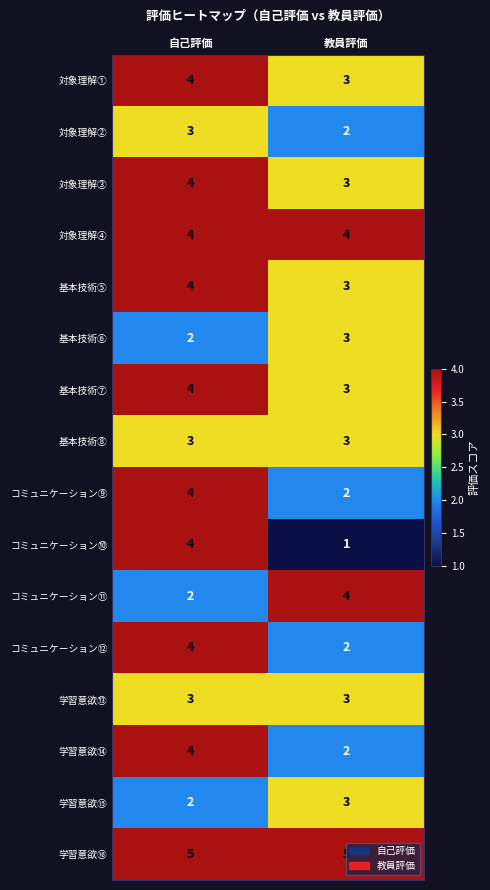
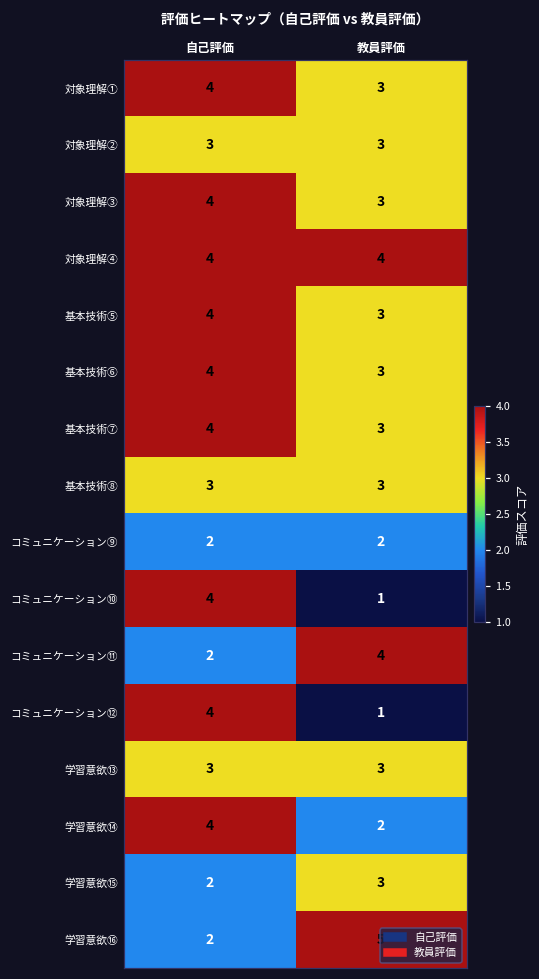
  {
    "対象理解①": {
      "自己評価": 4,
      "教員評価": 3
    },
    "対象理解②": {
      "自己評価": 3,
-     "教員評価": 2
+     "教員評価": 3
    },
    "対象理解③": {
      "自己評価": 4,
      "教員評価": 3
    },
    "対象理解④": {
      "自己評価": 4,
      "教員評価": 4
    },
    "基本技術⑤": {
      "自己評価": 4,
      "教員評価": 3
    },
    "基本技術⑥": {
-     "自己評価": 2,
+     "自己評価": 4,
      "教員評価": 3
    },
    "基本技術⑦": {
      "自己評価": 4,
      "教員評価": 3
    },
    "基本技術⑧": {
      "自己評価": 3,
      "教員評価": 3
    },
    "コミュニケーション⑨": {
-     "自己評価": 4,
+     "自己評価": 2,
      "教員評価": 2
    },
    "コミュニケーション⑩": {
      "自己評価": 4,
      "教員評価": 1
    },
    "コミュニケーション⑪": {
      "自己評価": 2,
      "教員評価": 4
    },
    "コミュニケーション⑫": {
      "自己評価": 4,
-     "教員評価": 2
+     "教員評価": 1
    },
    "学習意欲⑬": {
      "自己評価": 3,
      "教員評価": 3
    },
    "学習意欲⑭": {
      "自己評価": 4,
      "教員評価": 2
    },
    "学習意欲⑮": {
      "自己評価": 2,
      "教員評価": 3
    },
    "学習意欲⑯": {
-     "自己評価": 5
+     "自己評価": 2
    }
  }
